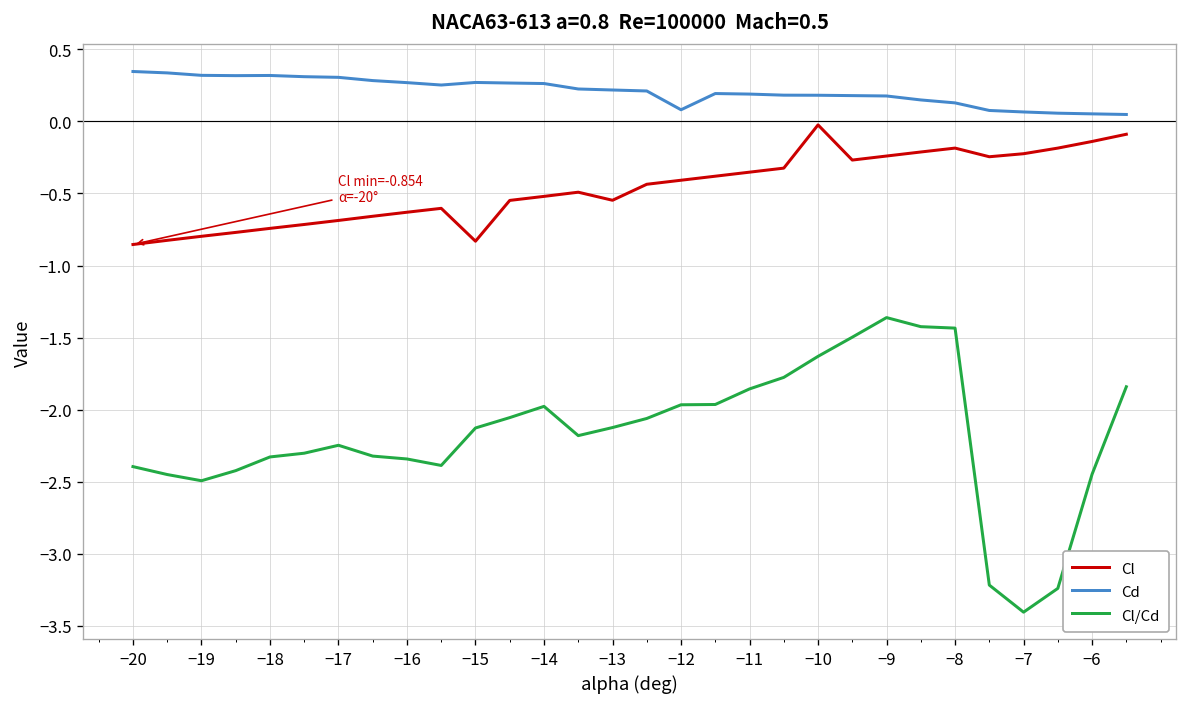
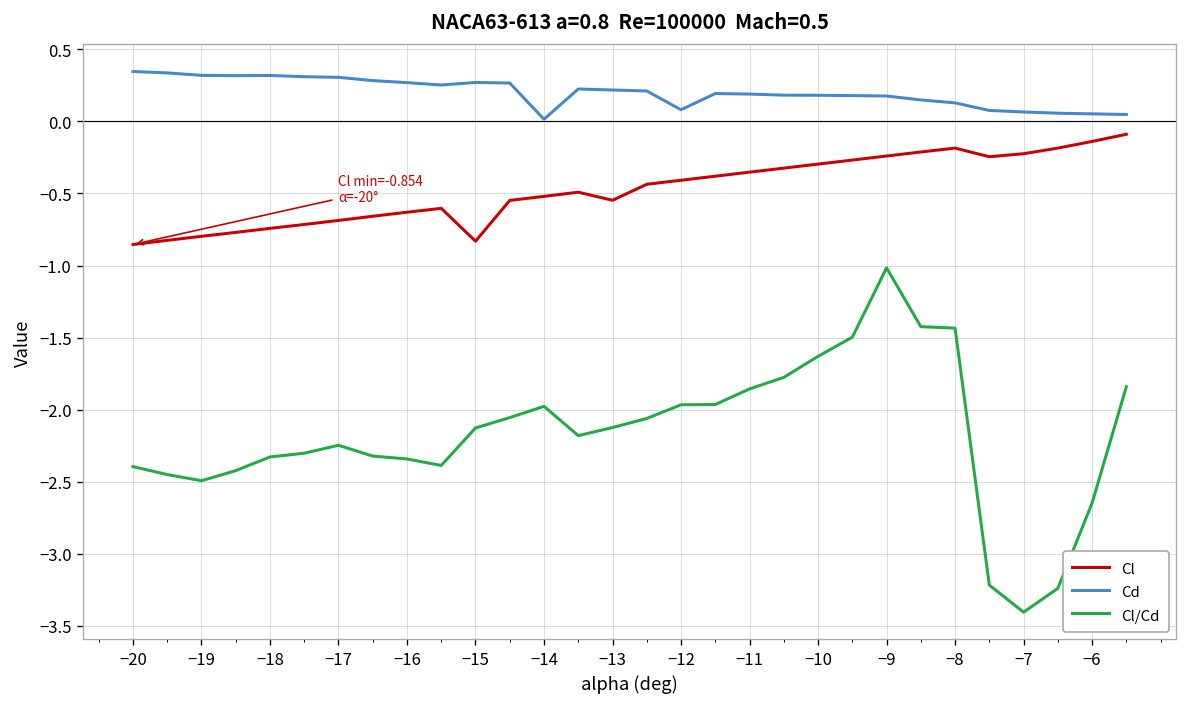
  {
    "Cl": {
      "−20": -0.85,
      "−15": -0.83,
      "−14": -0.52,
      "−13": -0.55,
      "−12": -0.41,
      "−11": -0.35,
-     "−10": -0.02,
+     "−10": -0.30,
      "−9": -0.24,
      "−8": -0.19,
      "−7": -0.22,
      "−6": -0.14
    },
    "Cd": {
      "−20": 0.35,
      "−19": 0.32,
      "−18": 0.32,
      "−17": 0.31,
      "−16": 0.27,
      "−15": 0.27,
-     "−14": 0.26,
+     "−14": 0.02,
      "−13": 0.22,
      "−12": 0.08,
      "−11": 0.19,
      "−10": 0.18,
      "−9": 0.18,
      "−8": 0.13,
      "−7": 0.07,
      "−6": 0.05
    },
    "Cl/Cd": {
      "−20": -2.40,
      "−19": -2.49,
      "−18": -2.33,
      "−17": -2.25,
      "−16": -2.34,
      "−15": -2.13,
      "−14": -1.98,
      "−13": -2.12,
      "−12": -1.97,
      "−11": -1.86,
      "−10": -1.63,
-     "−9": -1.36,
+     "−9": -1.02,
      "−8": -1.43,
      "−7": -3.41,
-     "−6": -2.45
+     "−6": -2.65
    }
  }
